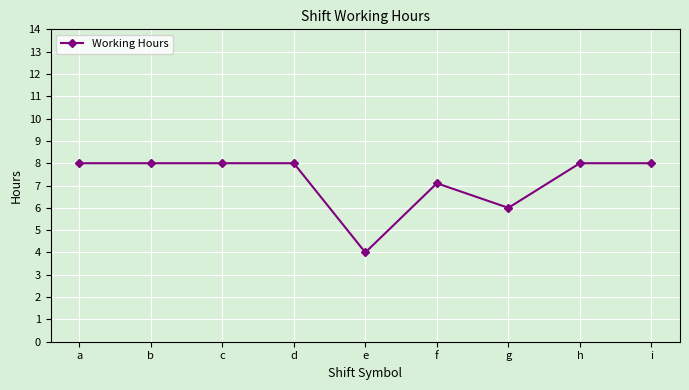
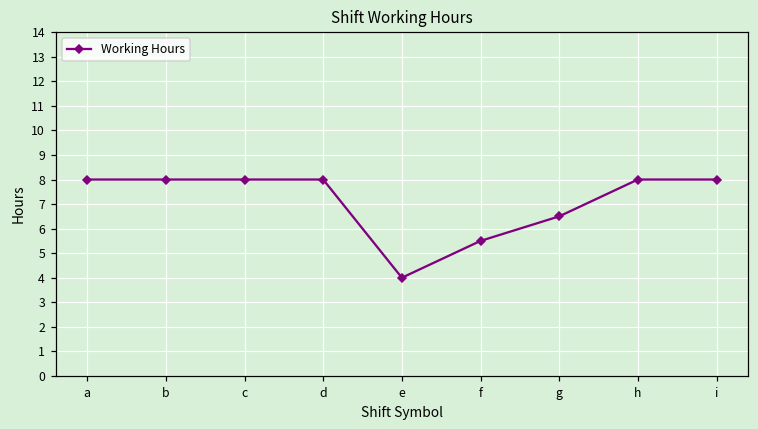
  {
    "a": 8.0,
    "b": 8.0,
    "c": 8.0,
    "d": 8.0,
    "e": 4.0,
-   "f": 7.1,
-   "g": 6.0,
+   "f": 5.5,
+   "g": 6.5,
    "h": 8.0,
    "i": 8.0
  }
